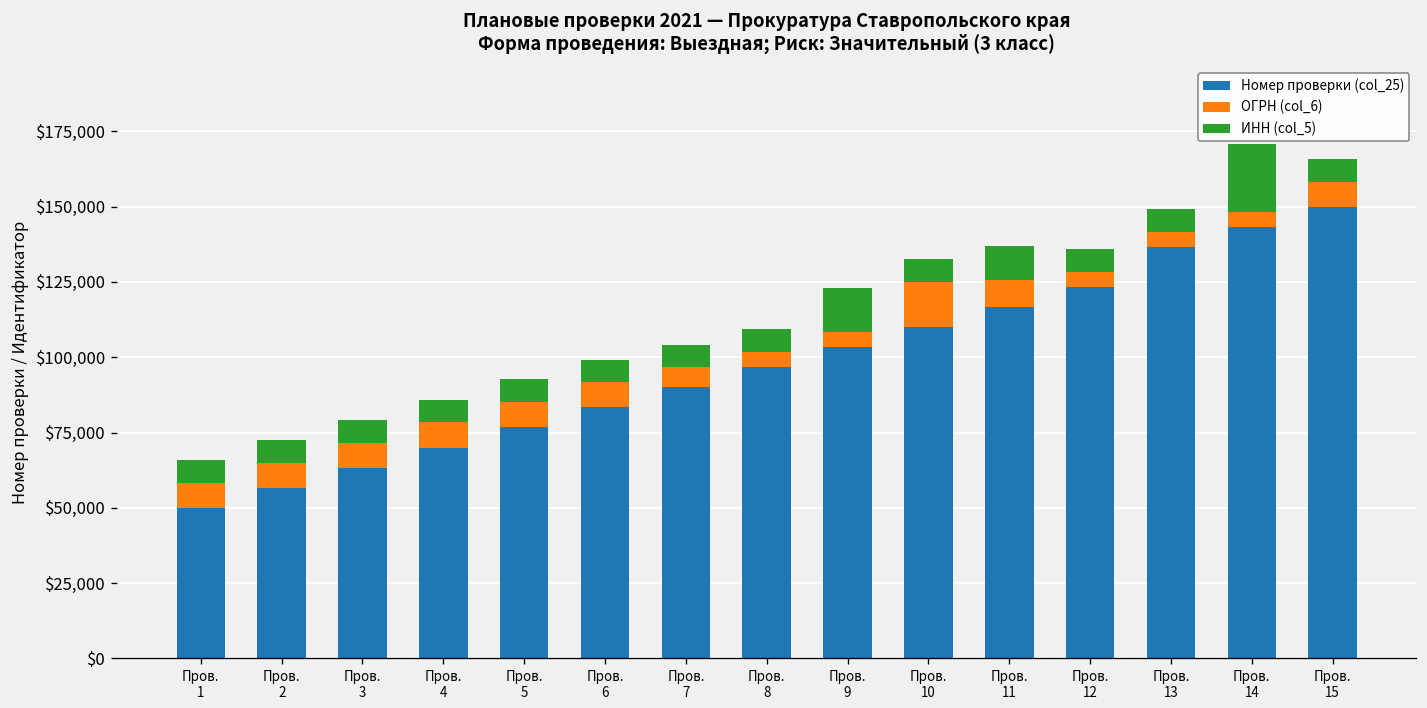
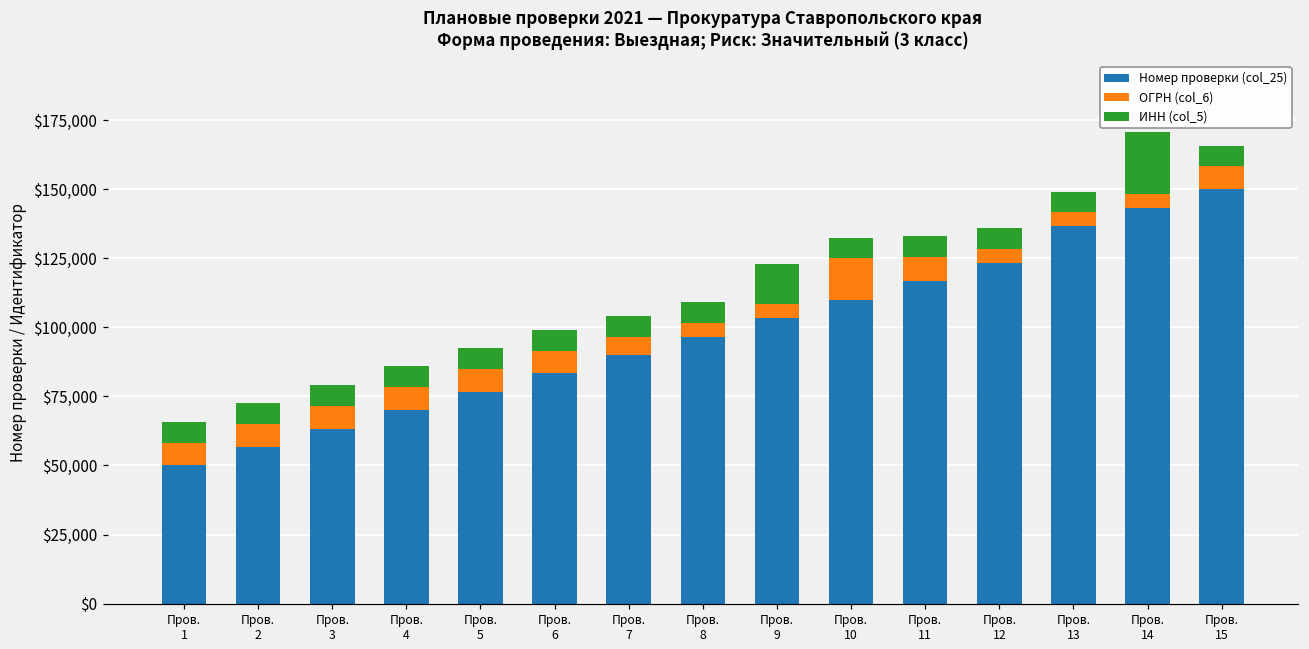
  {
    "Номер проверки (col_25)": {
      "Пров. 1": "$50,000",
      "Пров. 2": "$57,000",
      "Пров. 3": "$63,000",
      "Пров. 4": "$70,000",
      "Пров. 5": "$77,000",
      "Пров. 6": "$83,000",
      "Пров. 7": "$90,000",
      "Пров. 8": "$97,000",
      "Пров. 9": "$103,000",
      "Пров. 10": "$110,000",
      "Пров. 11": "$117,000",
      "Пров. 12": "$123,000",
      "Пров. 13": "$137,000",
      "Пров. 14": "$143,000",
      "Пров. 15": "$150,000"
    },
    "ОГРН (col_6)": {
      "Пров. 1": "$8,000",
      "Пров. 2": "$8,000",
      "Пров. 3": "$8,000",
      "Пров. 4": "$8,000",
      "Пров. 5": "$8,000",
      "Пров. 6": "$8,000",
      "Пров. 7": "$7,000",
      "Пров. 8": "$5,000",
      "Пров. 9": "$5,000",
      "Пров. 10": "$15,000",
      "Пров. 11": "$9,000",
      "Пров. 12": "$5,000",
      "Пров. 13": "$5,000",
      "Пров. 14": "$5,000",
      "Пров. 15": "$8,000"
    },
    "ИНН (col_5)": {
      "Пров. 1": "$8,000",
      "Пров. 2": "$8,000",
      "Пров. 3": "$8,000",
      "Пров. 4": "$8,000",
      "Пров. 5": "$8,000",
      "Пров. 6": "$8,000",
      "Пров. 7": "$8,000",
      "Пров. 8": "$8,000",
      "Пров. 9": "$15,000",
      "Пров. 10": "$8,000",
-     "Пров. 11": "$11,000",
+     "Пров. 11": "$8,000",
      "Пров. 12": "$8,000",
      "Пров. 13": "$8,000",
      "Пров. 14": "$23,000",
      "Пров. 15": "$8,000"
    }
  }
